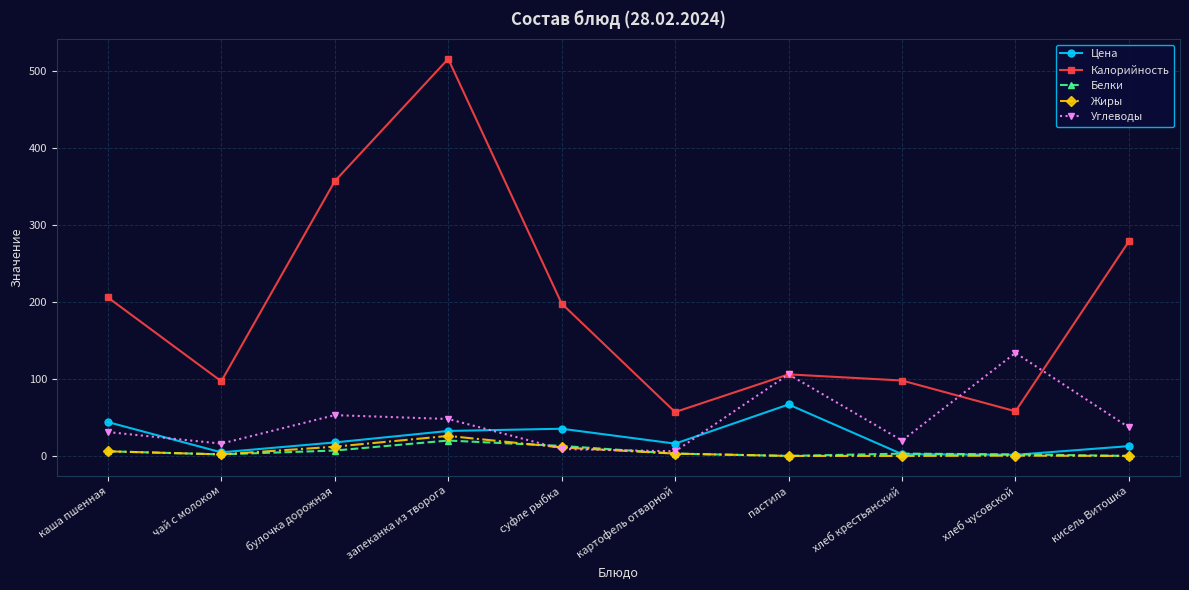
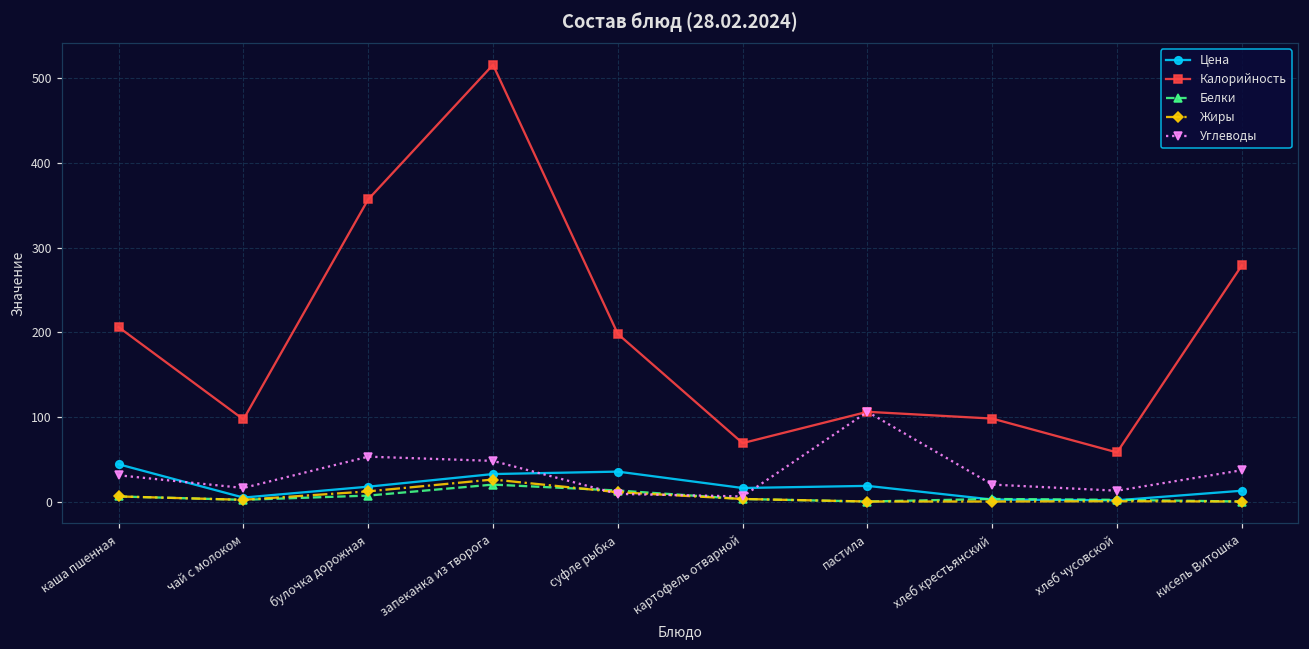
  {
    "Цена": {
      "каша пшенная": 40,
      "булочка дорожная": 20,
      "запеканка из творога": 30,
      "суфле рыбка": 40,
      "картофель отварной": 20,
-     "пастила": 70,
+     "пастила": 20,
      "кисель Витошка": 10
    },
    "Калорийность": {
      "каша пшенная": 210,
      "чай с молоком": 100,
      "булочка дорожная": 360,
      "запеканка из творога": 520,
      "суфле рыбка": 200,
-     "картофель отварной": 60,
+     "картофель отварной": 70,
      "хлеб крестьянский": 100,
      "хлеб чусовской": 60,
      "кисель Витошка": 280
    },
    "Белки": {
      "булочка дорожная": 10,
      "запеканка из творога": 20
    },
    "Жиры": {
      "булочка дорожная": 10,
      "запеканка из творога": 30
    },
    "Углеводы": {
      "каша пшенная": 30,
      "чай с молоком": 20,
      "булочка дорожная": 50,
      "запеканка из творога": 50,
      "хлеб крестьянский": 20,
-     "хлеб чусовской": 130,
+     "хлеб чусовской": 10,
      "кисель Витошка": 40
    }
  }
